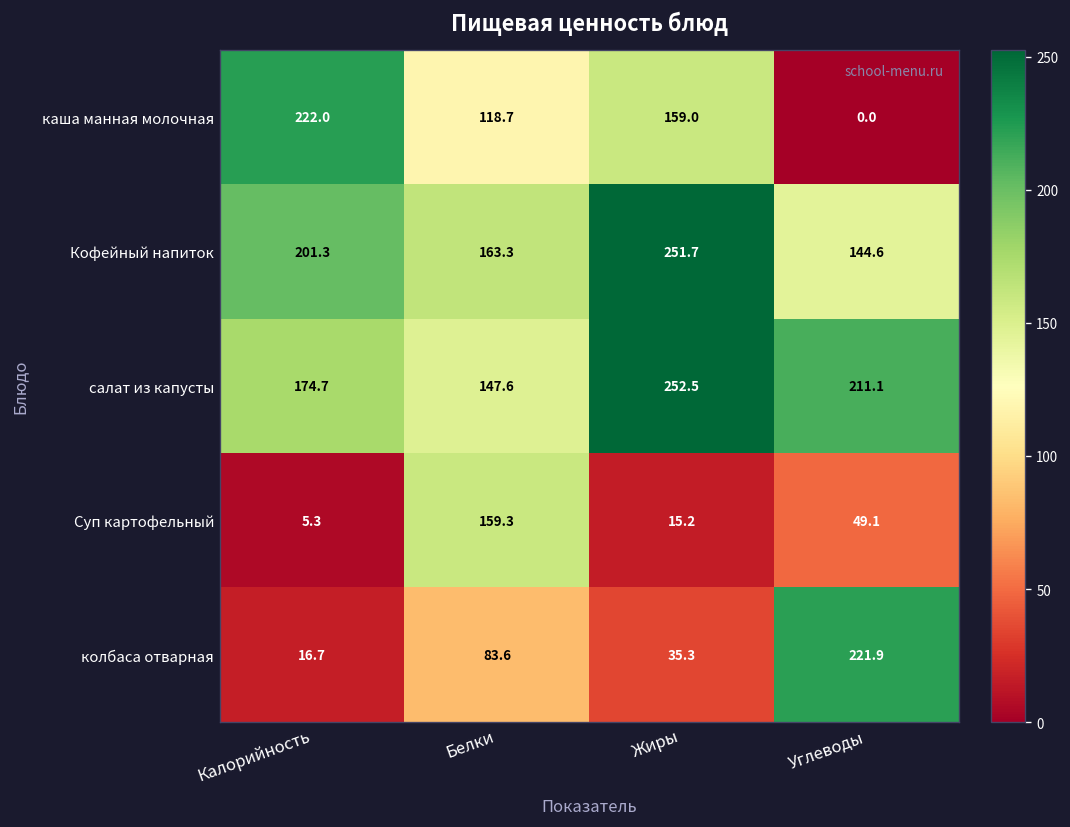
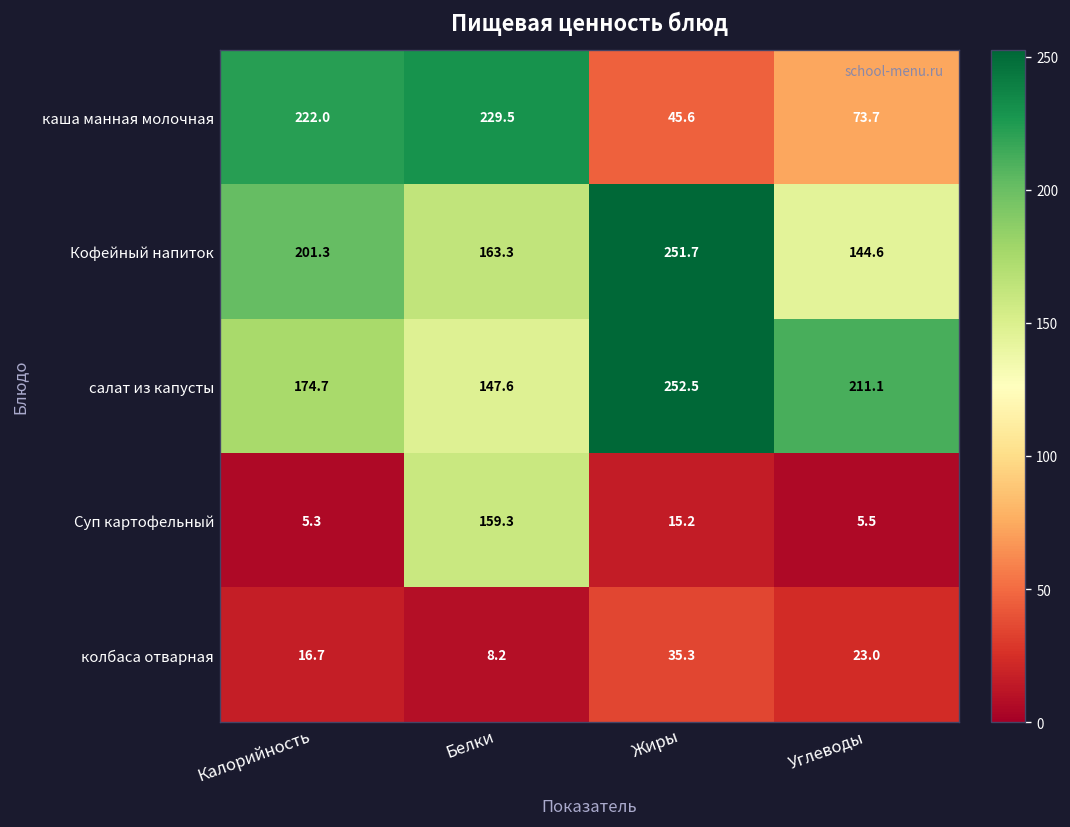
  {
    "каша манная молочная": {
      "Калорийность": 222.0,
-     "Белки": 118.7,
-     "Жиры": 159.0,
-     "Углеводы": 0.0
+     "Белки": 229.5,
+     "Жиры": 45.6,
+     "Углеводы": 73.7
    },
    "Кофейный напиток": {
      "Калорийность": 201.3,
      "Белки": 163.3,
      "Жиры": 251.7,
      "Углеводы": 144.6
    },
    "салат из капусты": {
      "Калорийность": 174.7,
      "Белки": 147.6,
      "Жиры": 252.5,
      "Углеводы": 211.1
    },
    "Суп картофельный": {
      "Калорийность": 5.3,
      "Белки": 159.3,
      "Жиры": 15.2,
-     "Углеводы": 49.1
+     "Углеводы": 5.5
    },
    "колбаса отварная": {
      "Калорийность": 16.7,
-     "Белки": 83.6,
+     "Белки": 8.2,
      "Жиры": 35.3,
-     "Углеводы": 221.9
+     "Углеводы": 23.0
    }
  }
